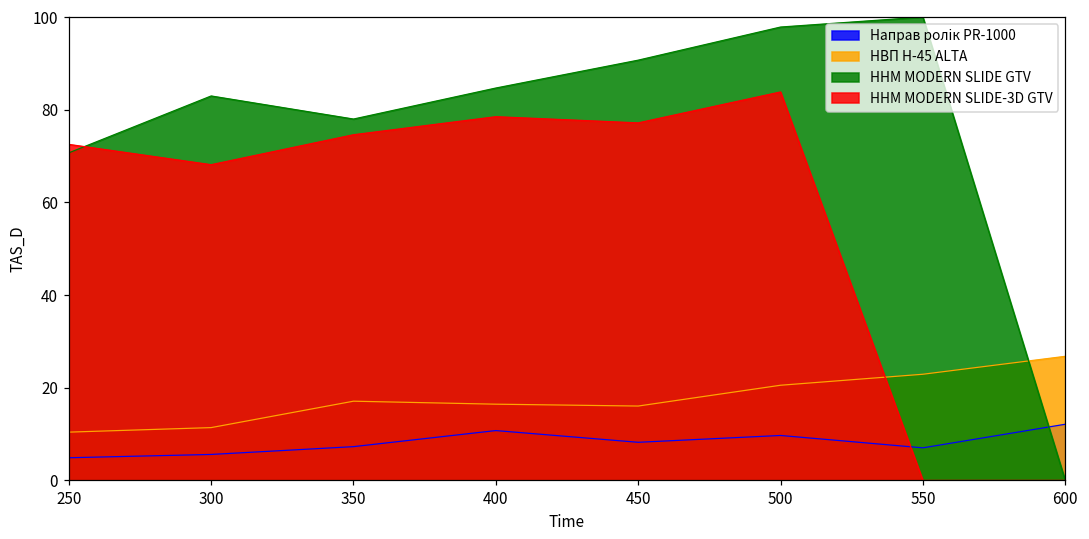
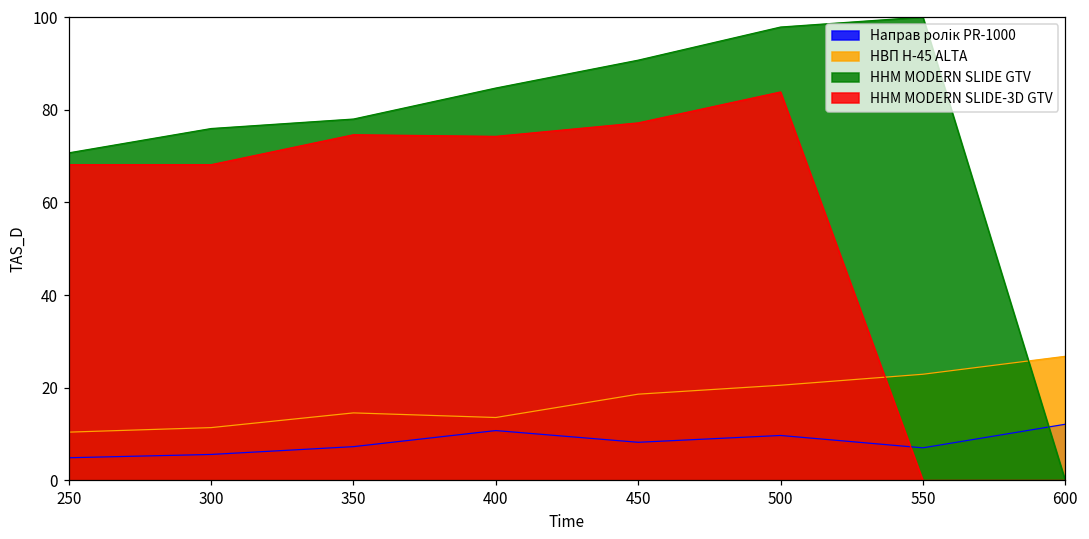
  {
    "Направ ролік PR-1000": {
      "250": 5,
      "300": 6,
      "350": 7,
      "400": 11,
      "450": 8,
      "500": 10,
      "550": 7,
      "600": 12
    },
    "НВП Н-45 ALTA": {
      "250": 10,
      "300": 11,
-     "350": 17,
-     "400": 16,
-     "450": 16,
+     "350": 15,
+     "400": 14,
+     "450": 19,
      "500": 21,
      "550": 23,
      "600": 27
    },
    "ННМ MODERN SLIDE GTV": {
      "250": 71,
-     "300": 83,
+     "300": 76,
      "350": 78,
      "400": 85,
      "450": 91,
      "500": 98,
      "550": 100
    },
    "ННМ MODERN SLIDE-3D GTV": {
-     "250": 73,
+     "250": 68,
      "300": 68,
      "350": 75,
-     "400": 78,
+     "400": 74,
      "450": 77,
      "500": 84,
      "550": 0
    }
  }
